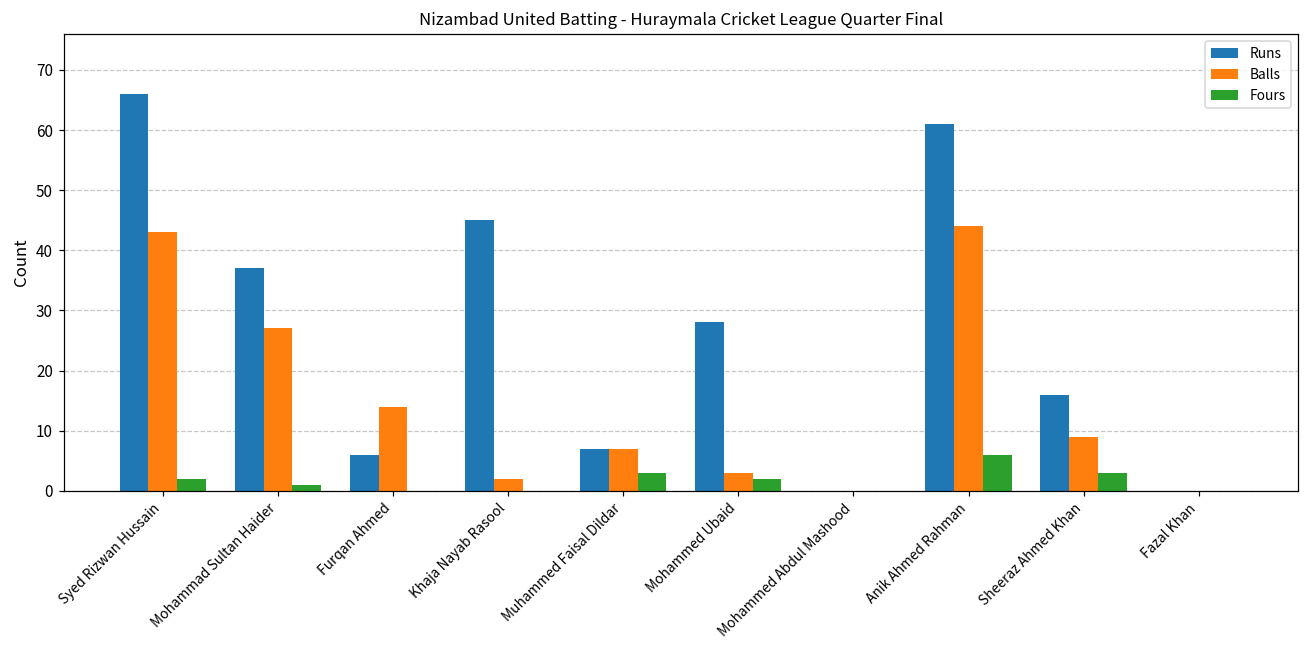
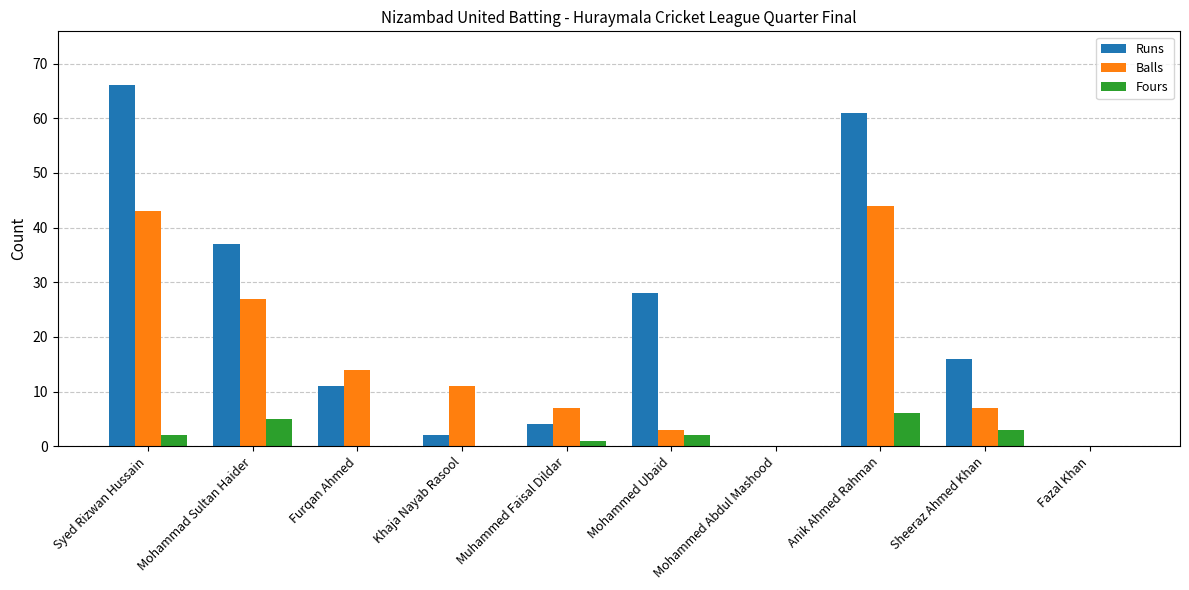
  {
    "Runs": {
      "Syed Rizwan Hussain": 66,
      "Mohammad Sultan Haider": 37,
-     "Furqan Ahmed": 6,
-     "Khaja Nayab Rasool": 45,
-     "Muhammed Faisal Dildar": 7,
+     "Furqan Ahmed": 11,
+     "Khaja Nayab Rasool": 2,
+     "Muhammed Faisal Dildar": 4,
      "Mohammed Ubaid": 28,
      "Mohammed Abdul Mashood": 0,
      "Anik Ahmed Rahman": 61,
      "Sheeraz Ahmed Khan": 16,
      "Fazal Khan": 0
    },
    "Balls": {
      "Syed Rizwan Hussain": 43,
      "Mohammad Sultan Haider": 27,
      "Furqan Ahmed": 14,
-     "Khaja Nayab Rasool": 2,
+     "Khaja Nayab Rasool": 11,
      "Muhammed Faisal Dildar": 7,
      "Mohammed Ubaid": 3,
      "Mohammed Abdul Mashood": 0,
      "Anik Ahmed Rahman": 44,
-     "Sheeraz Ahmed Khan": 9,
+     "Sheeraz Ahmed Khan": 7,
      "Fazal Khan": 0
    },
    "Fours": {
      "Syed Rizwan Hussain": 2,
-     "Mohammad Sultan Haider": 1,
+     "Mohammad Sultan Haider": 5,
      "Furqan Ahmed": 0,
      "Khaja Nayab Rasool": 0,
-     "Muhammed Faisal Dildar": 3,
+     "Muhammed Faisal Dildar": 1,
      "Mohammed Ubaid": 2,
      "Mohammed Abdul Mashood": 0,
      "Anik Ahmed Rahman": 6,
      "Sheeraz Ahmed Khan": 3,
      "Fazal Khan": 0
    }
  }
